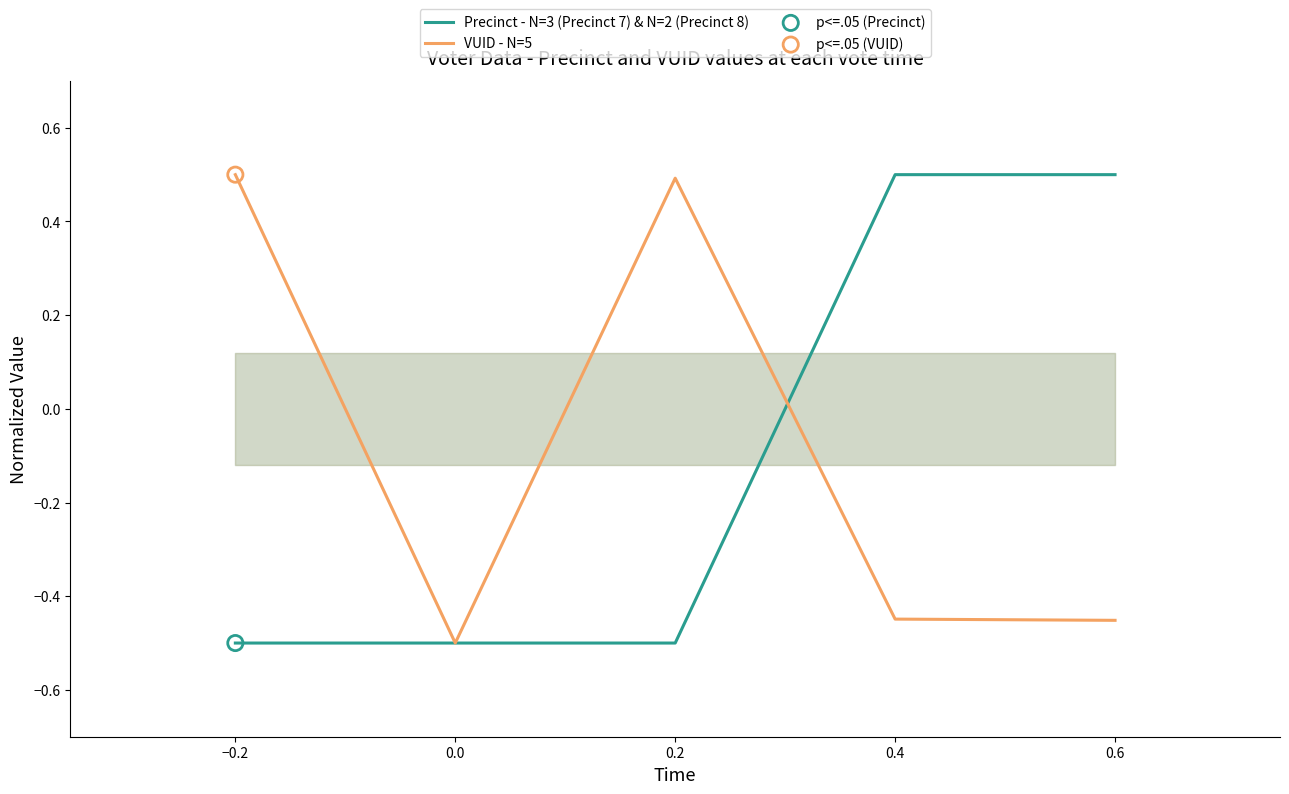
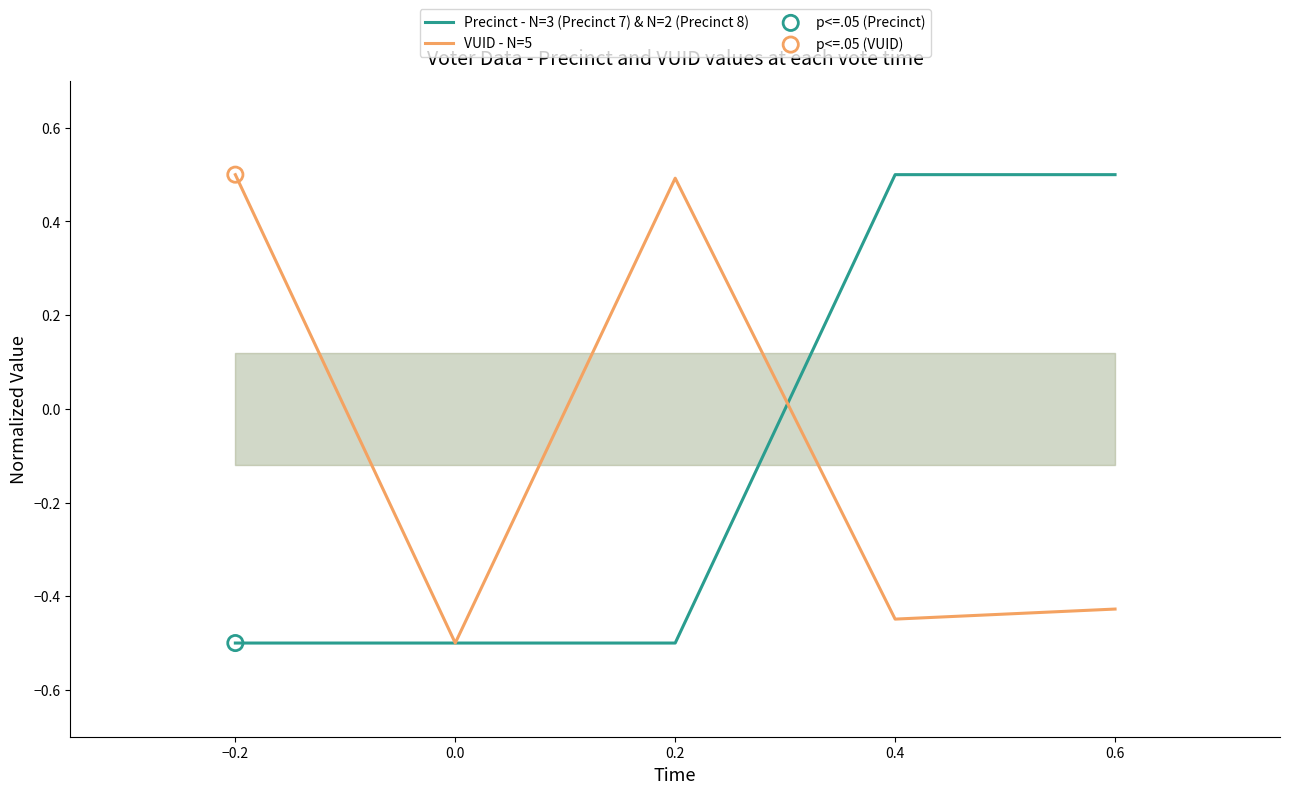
  {
    "VUID - N=5": {
      "0.2": 0.49,
      "0.4": -0.45,
-     "0.6": -0.45
+     "0.6": -0.43
    }
  }
